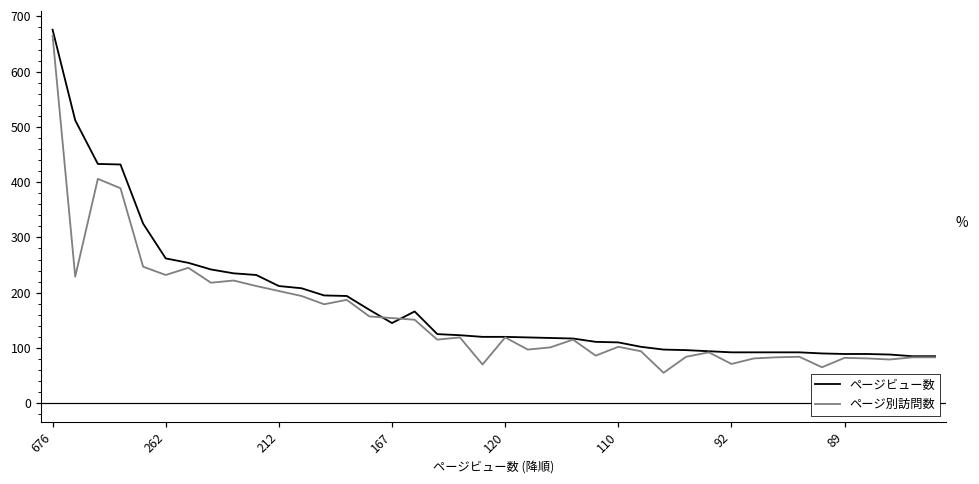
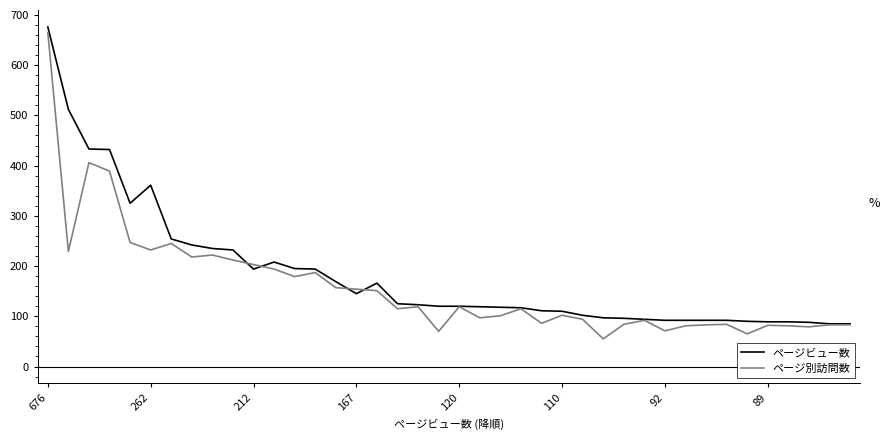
  {
    "ページビュー数": {
      "676": 680,
-     "262": 260,
-     "212": 210,
+     "262": 360,
+     "212": 190,
      "167": 150,
      "110": 110
    },
    "ページ別訪問数": {
      "676": 670,
      "262": 230,
      "212": 200,
      "167": 150,
      "110": 100
    }
  }
